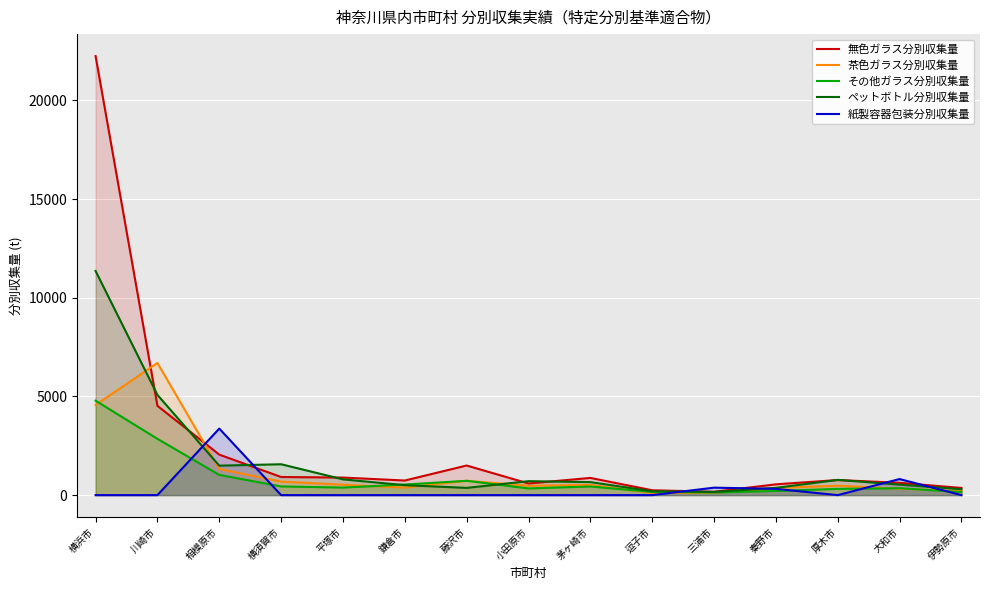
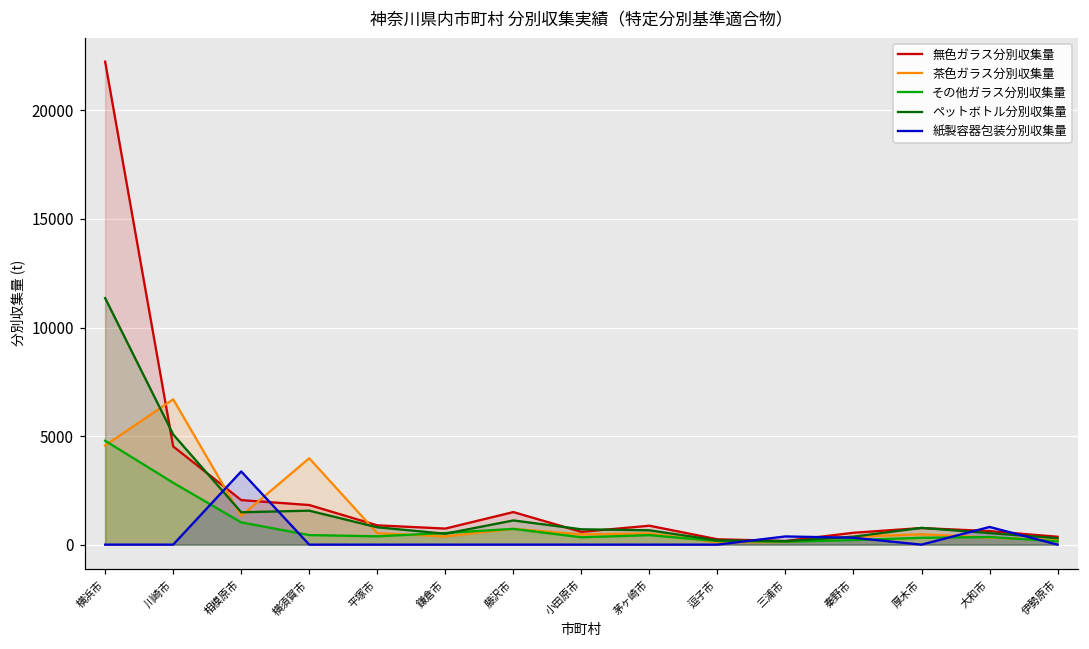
  {
    "無色ガラス分別収集量": {
      "横浜市": 22200,
      "川崎市": 4500,
      "相模原市": 2100,
-     "横須賀市": 900,
+     "横須賀市": 1800,
      "鎌倉市": 700,
      "藤沢市": 1500,
      "茅ヶ崎市": 900,
      "秦野市": 500
    },
    "茶色ガラス分別収集量": {
      "横浜市": 4600,
      "川崎市": 6700,
      "相模原市": 1300,
-     "横須賀市": 700,
+     "横須賀市": 4000,
      "平塚市": 500,
      "厚木市": 500
    },
    "その他ガラス分別収集量": {
      "横浜市": 4800,
      "川崎市": 2900,
      "相模原市": 1000,
      "横須賀市": 400,
      "平塚市": 400,
      "小田原市": 300,
      "厚木市": 300
    },
    "ペットボトル分別収集量": {
      "横浜市": 11400,
      "川崎市": 5100,
      "相模原市": 1500,
      "横須賀市": 1600,
-     "藤沢市": 400,
+     "藤沢市": 1100,
      "茅ヶ崎市": 700
    },
    "紙製容器包装分別収集量": {
      "横浜市": 0,
      "川崎市": 0,
      "相模原市": 3400,
      "横須賀市": 0,
      "平塚市": 0,
      "鎌倉市": 0,
      "藤沢市": 0,
      "小田原市": 0,
      "茅ヶ崎市": 0,
      "三浦市": 400,
      "厚木市": 0,
      "大和市": 800,
      "伊勢原市": 0
    }
  }
